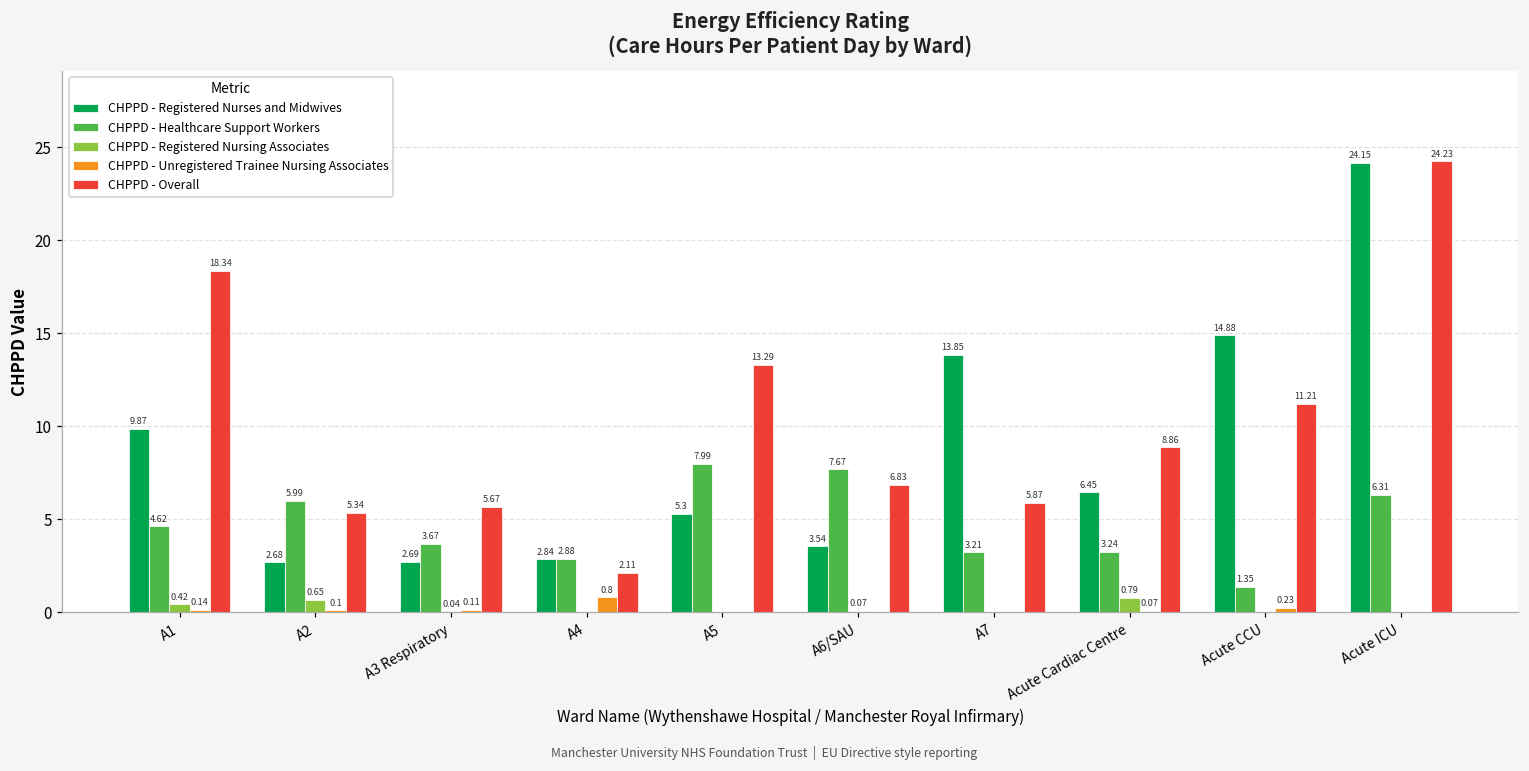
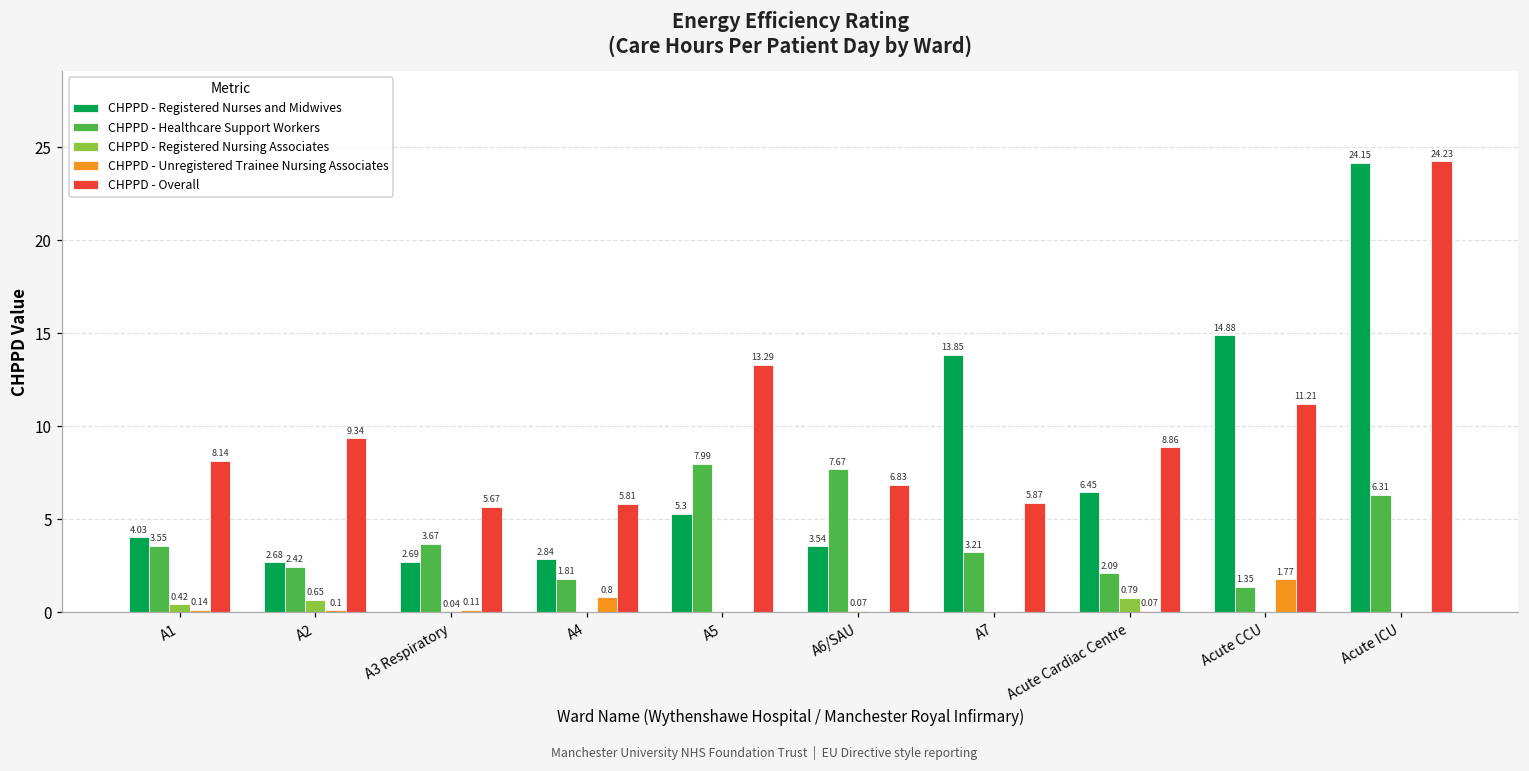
  {
    "CHPPD - Registered Nurses and Midwives": {
-     "A1": 9.87,
+     "A1": 4.03,
      "A2": 2.68,
      "A3 Respiratory": 2.69,
      "A4": 2.84,
      "A5": 5.3,
      "A6/SAU": 3.54,
      "A7": 13.85,
      "Acute Cardiac Centre": 6.45,
      "Acute CCU": 14.88,
      "Acute ICU": 24.15
    },
    "CHPPD - Healthcare Support Workers": {
-     "A1": 4.62,
-     "A2": 5.99,
+     "A1": 3.55,
+     "A2": 2.42,
      "A3 Respiratory": 3.67,
-     "A4": 2.88,
+     "A4": 1.81,
      "A5": 7.99,
      "A6/SAU": 7.67,
      "A7": 3.21,
-     "Acute Cardiac Centre": 3.24,
+     "Acute Cardiac Centre": 2.09,
      "Acute CCU": 1.35,
      "Acute ICU": 6.31
    },
    "CHPPD - Registered Nursing Associates": {
      "A1": 0.42,
      "A2": 0.65,
      "A3 Respiratory": 0.04,
      "A6/SAU": 0.07,
      "Acute Cardiac Centre": 0.79
    },
    "CHPPD - Unregistered Trainee Nursing Associates": {
      "A1": 0.14,
      "A2": 0.1,
      "A3 Respiratory": 0.11,
      "A4": 0.8,
      "Acute Cardiac Centre": 0.07,
-     "Acute CCU": 0.23
+     "Acute CCU": 1.77
    },
    "CHPPD - Overall": {
-     "A1": 18.34,
-     "A2": 5.34,
+     "A1": 8.14,
+     "A2": 9.34,
      "A3 Respiratory": 5.67,
-     "A4": 2.11,
+     "A4": 5.81,
      "A5": 13.29,
      "A6/SAU": 6.83,
      "A7": 5.87,
      "Acute Cardiac Centre": 8.86,
      "Acute CCU": 11.21,
      "Acute ICU": 24.23
    }
  }
